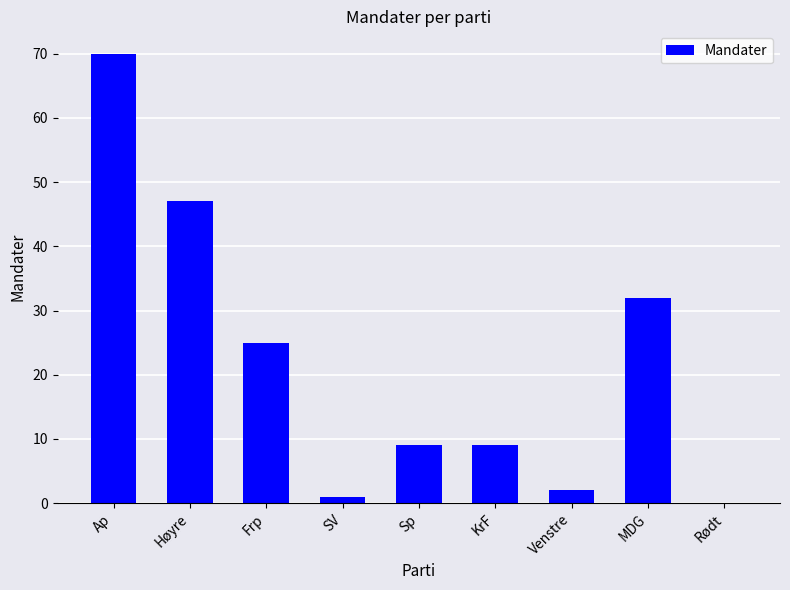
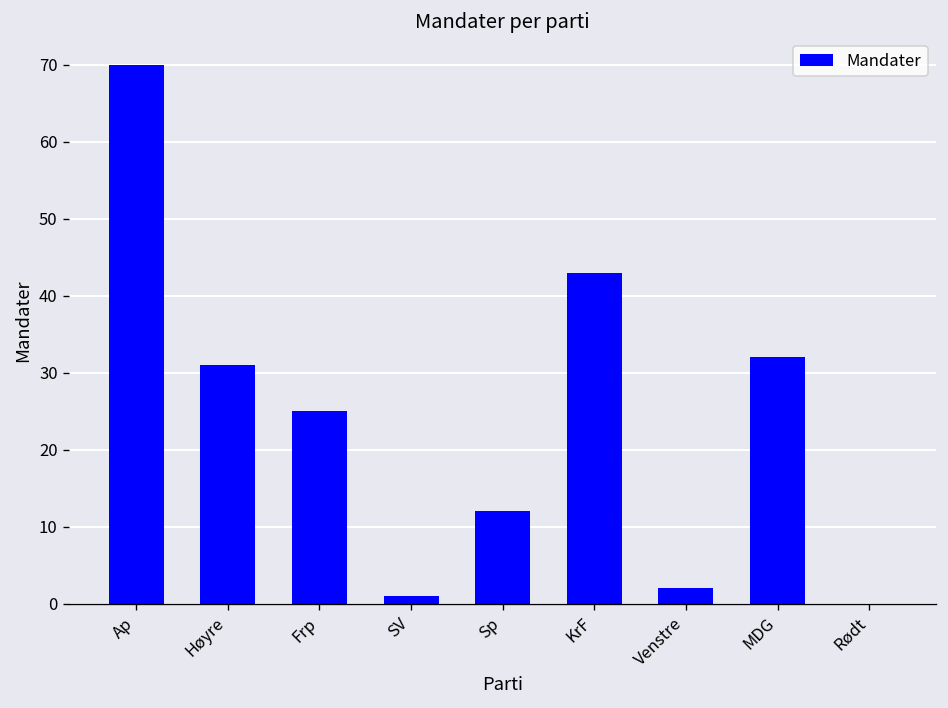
  {
    "Ap": 70,
-   "Høyre": 47,
+   "Høyre": 31,
    "Frp": 25,
    "SV": 1,
-   "Sp": 9,
-   "KrF": 9,
+   "Sp": 12,
+   "KrF": 43,
    "Venstre": 2,
    "MDG": 32,
    "Rødt": 0
  }
